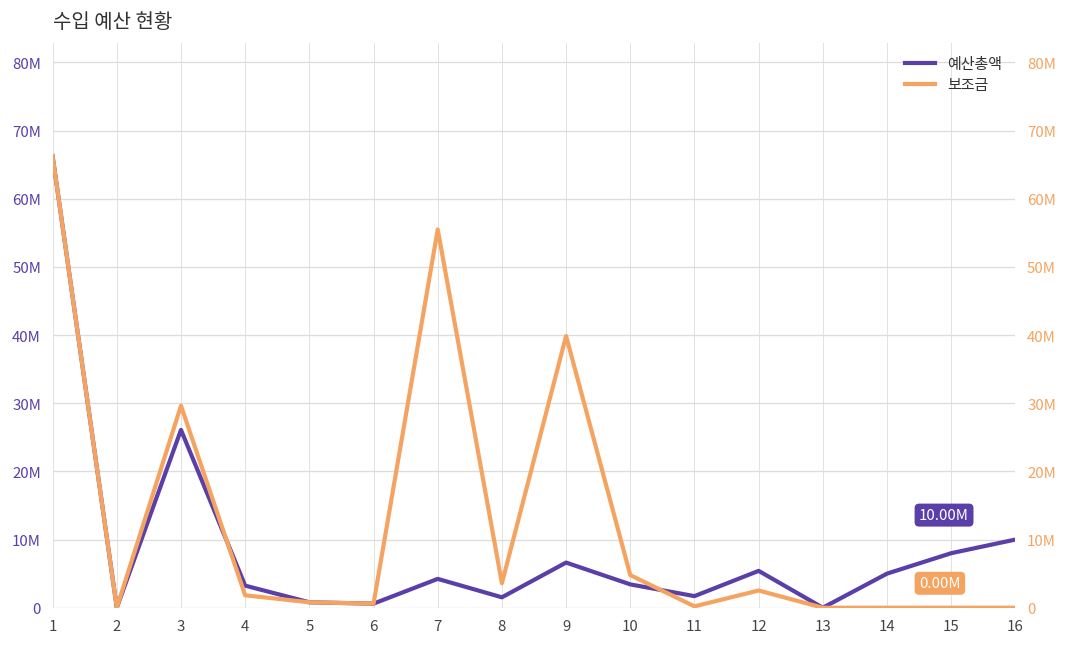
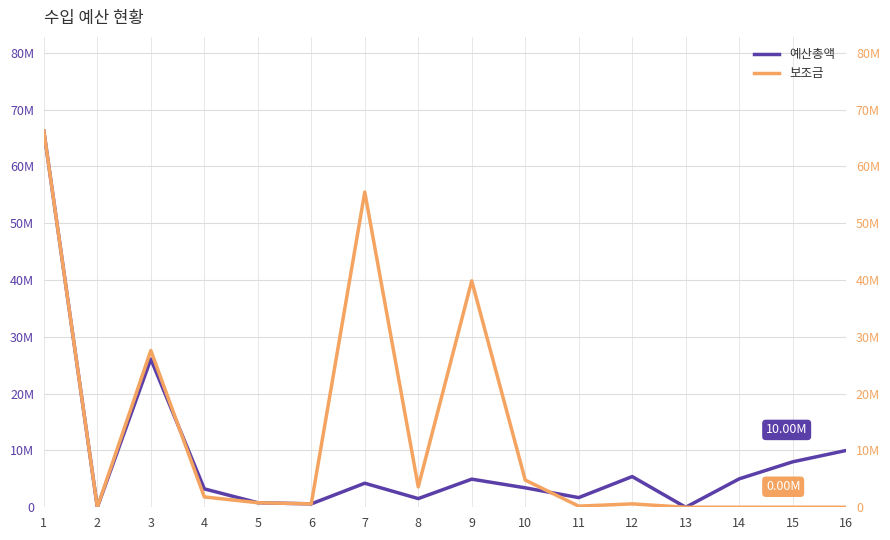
  {
    "예산총액": {
      "1": 66000000,
      "2": 0,
      "3": 26000000,
      "4": 3000000,
      "5": 1000000,
      "6": 1000000,
      "7": 4000000,
      "8": 2000000,
-     "9": 7000000,
+     "9": 5000000,
      "10": 3000000,
      "11": 2000000,
      "12": 5000000,
      "13": 0,
      "14": 5000000,
      "15": 8000000,
      "16": 10000000
    },
    "보조금": {
      "1": 66000000,
      "2": 0,
-     "3": 30000000,
+     "3": 28000000,
      "4": 2000000,
      "5": 1000000,
      "6": 1000000,
      "7": 55000000,
      "8": 4000000,
      "9": 40000000,
      "10": 5000000,
      "11": 0,
-     "12": 3000000,
+     "12": 1000000,
      "13": 0,
      "14": 0,
      "16": 0
    }
  }
